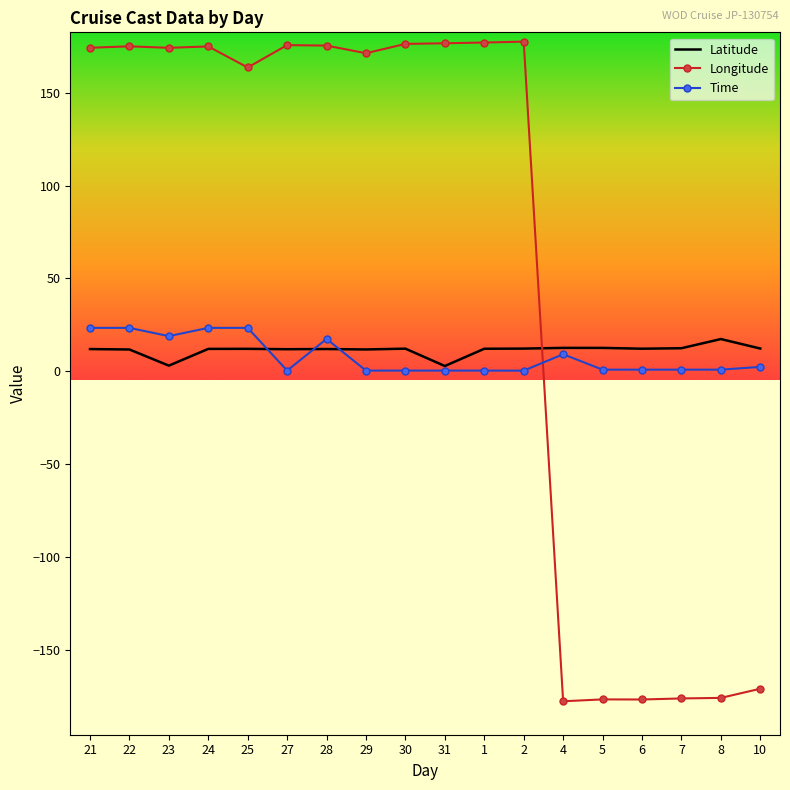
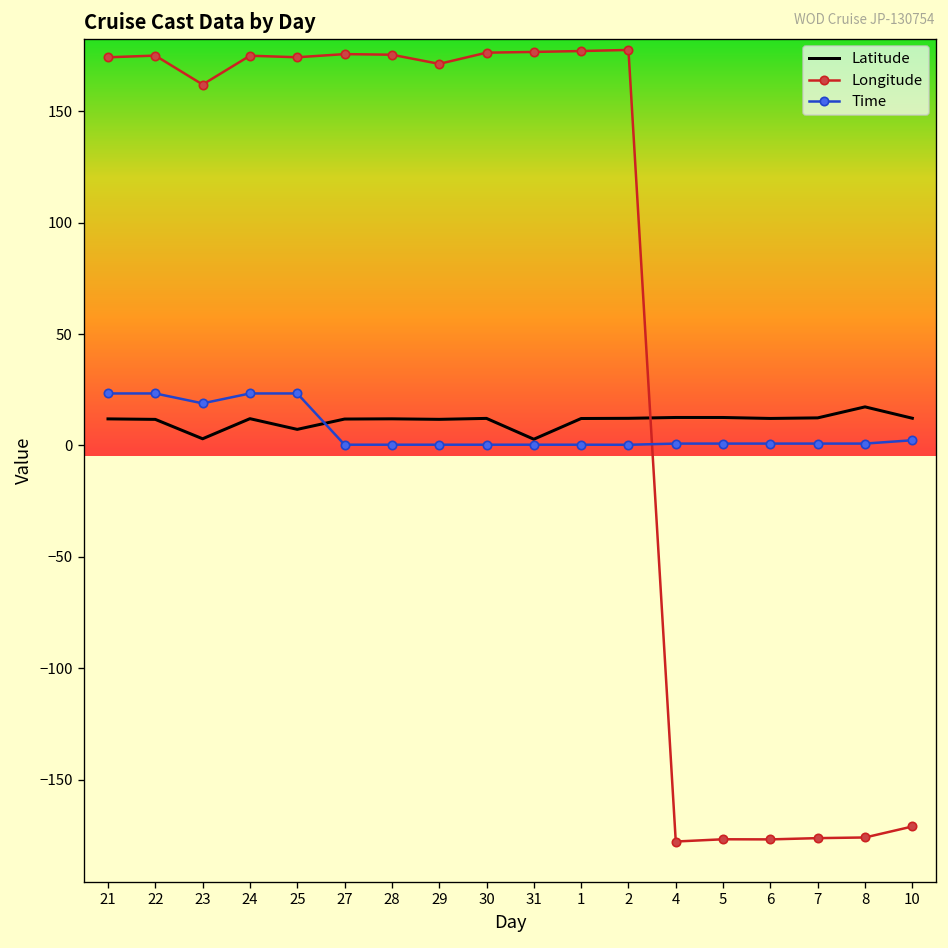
  {
    "Latitude": {
      "21": 12,
      "22": 12,
      "23": 3,
      "24": 12,
-     "25": 12,
+     "25": 7,
      "27": 12,
      "28": 12,
      "29": 12,
      "30": 12,
      "31": 3,
      "1": 12,
      "2": 12,
      "4": 13,
      "5": 13,
      "6": 12,
      "7": 12,
      "8": 17,
      "10": 12
    },
    "Longitude": {
      "21": 174,
      "22": 175,
-     "23": 174,
+     "23": 162,
      "24": 175,
-     "25": 164,
+     "25": 174,
      "27": 176,
      "28": 175,
      "29": 171,
      "30": 176,
      "31": 177,
      "1": 177,
      "2": 178,
      "4": -178,
      "5": -177,
      "6": -177,
      "7": -176,
      "8": -176,
      "10": -171
    },
    "Time": {
      "21": 23,
      "22": 23,
      "23": 19,
      "24": 23,
      "25": 23,
      "27": 0,
-     "28": 17,
+     "28": 0,
      "29": 0,
      "30": 0,
      "31": 0,
      "1": 0,
      "2": 0,
-     "4": 9,
+     "4": 1,
      "5": 1,
      "6": 1,
      "7": 1,
      "8": 1,
      "10": 2
    }
  }
